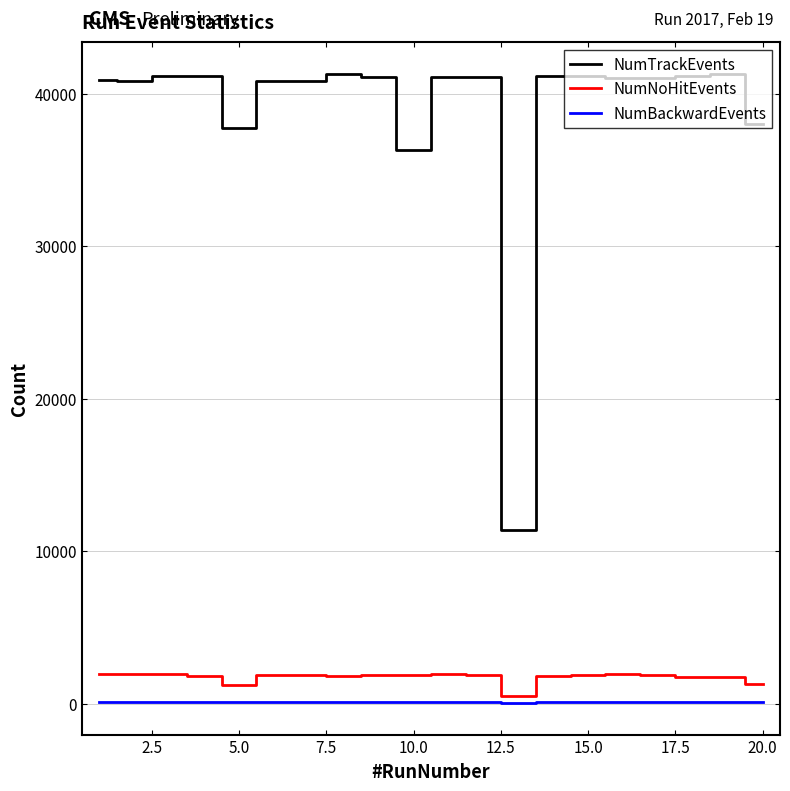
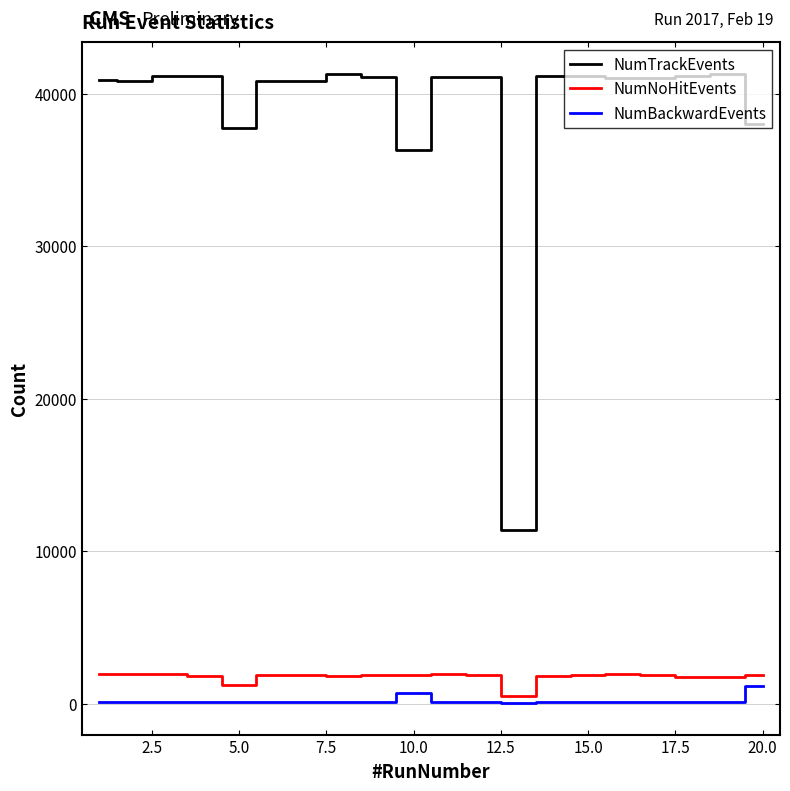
  {
    "NumTrackEvents": {
      "5.0": 37800,
      "10.0": 36300
    },
    "NumNoHitEvents": {
      "5.0": 1200,
      "10.0": 1900,
      "15.0": 1800,
-     "20.0": 1300
+     "20.0": 1800
    },
    "NumBackwardEvents": {
      "5.0": 100,
-     "10.0": 100,
+     "10.0": 700,
      "15.0": 100,
-     "20.0": 100
+     "20.0": 1200
    }
  }
